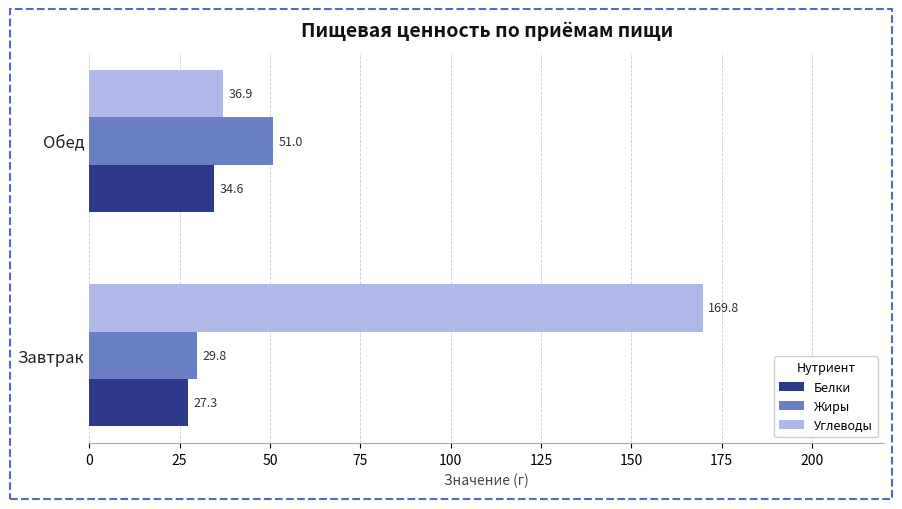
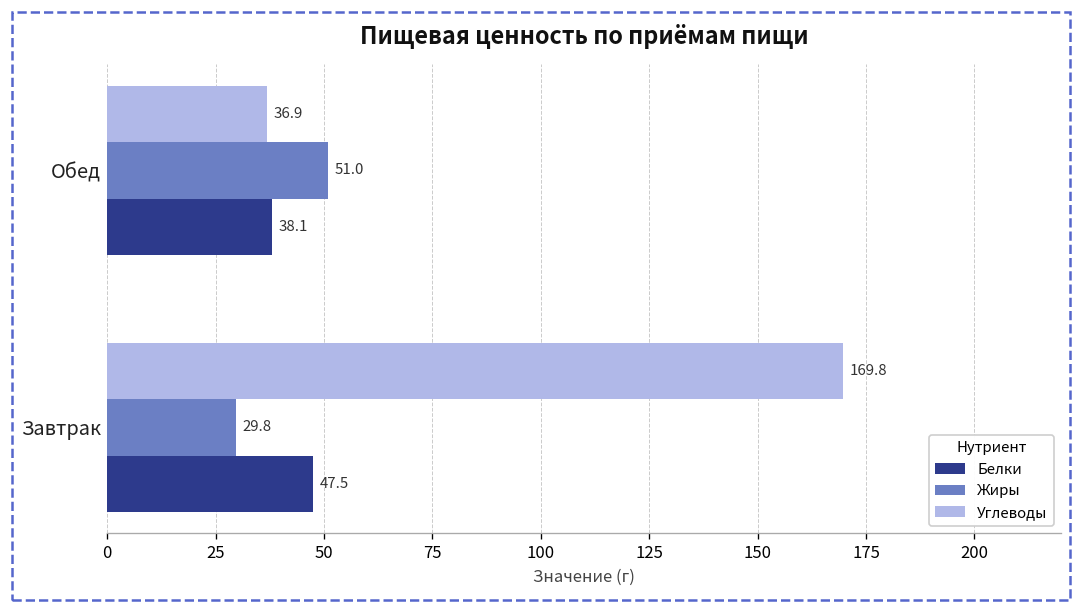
  {
    "Белки": {
-     "Обед": 34.6,
-     "Завтрак": 27.3
+     "Обед": 38.1,
+     "Завтрак": 47.5
    },
    "Жиры": {
      "Обед": 51.0,
      "Завтрак": 29.8
    },
    "Углеводы": {
      "Обед": 36.9,
      "Завтрак": 169.8
    }
  }
